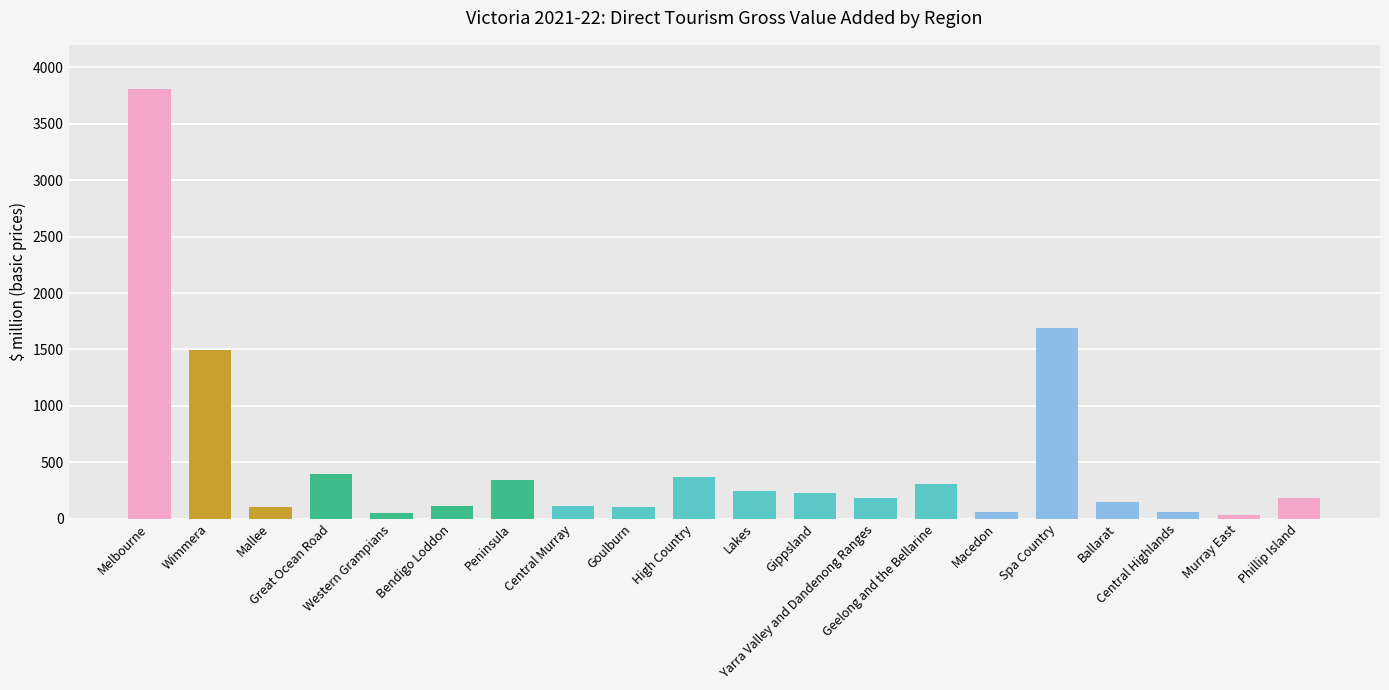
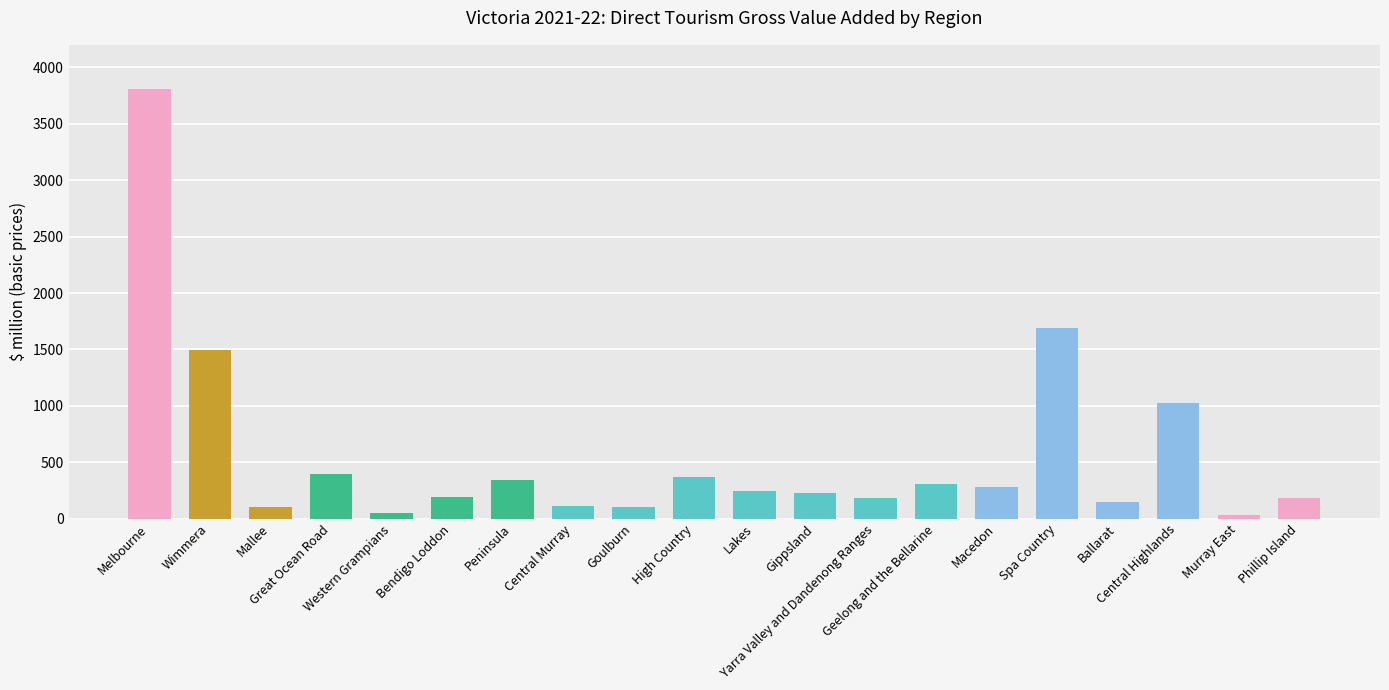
  {
    "Melbourne": 3810,
    "Wimmera": 1490,
    "Mallee": 100,
    "Great Ocean Road": 400,
    "Western Grampians": 50,
-   "Bendigo Loddon": 110,
+   "Bendigo Loddon": 200,
    "Peninsula": 340,
    "Central Murray": 110,
    "Goulburn": 100,
    "High Country": 370,
    "Lakes": 240,
    "Gippsland": 220,
    "Yarra Valley and Dandenong Ranges": 190,
    "Geelong and the Bellarine": 310,
-   "Macedon": 60,
+   "Macedon": 280,
    "Spa Country": 1690,
    "Ballarat": 140,
-   "Central Highlands": 60,
+   "Central Highlands": 1030,
    "Murray East": 30,
    "Phillip Island": 180
  }
